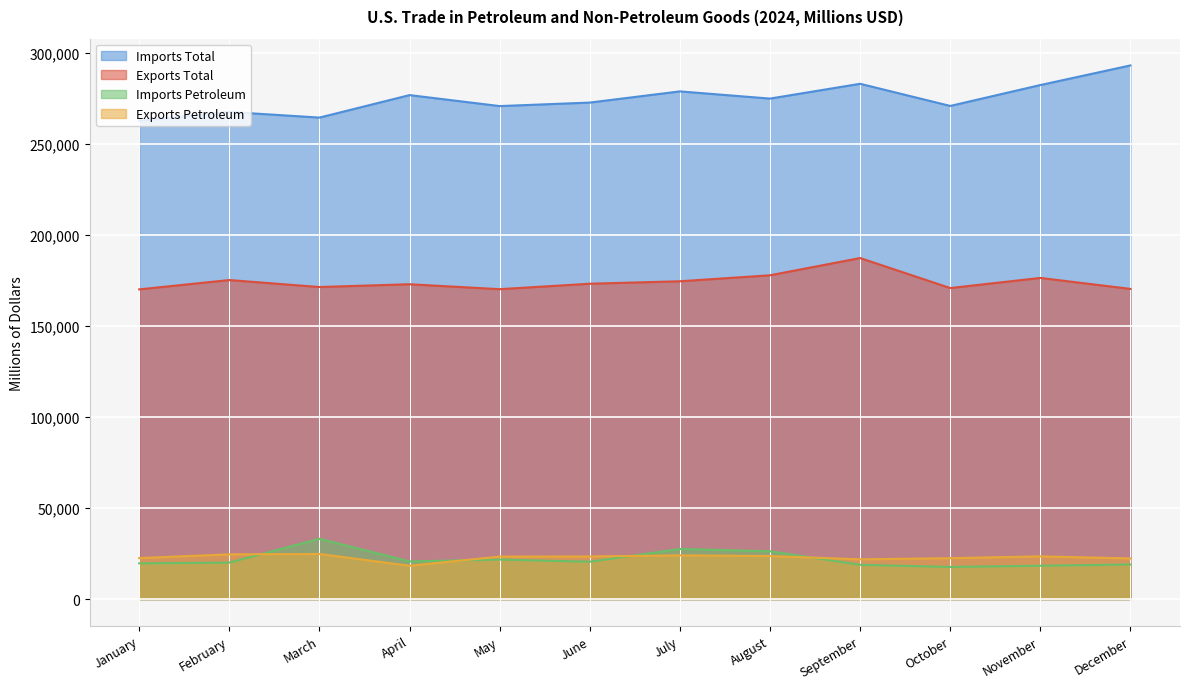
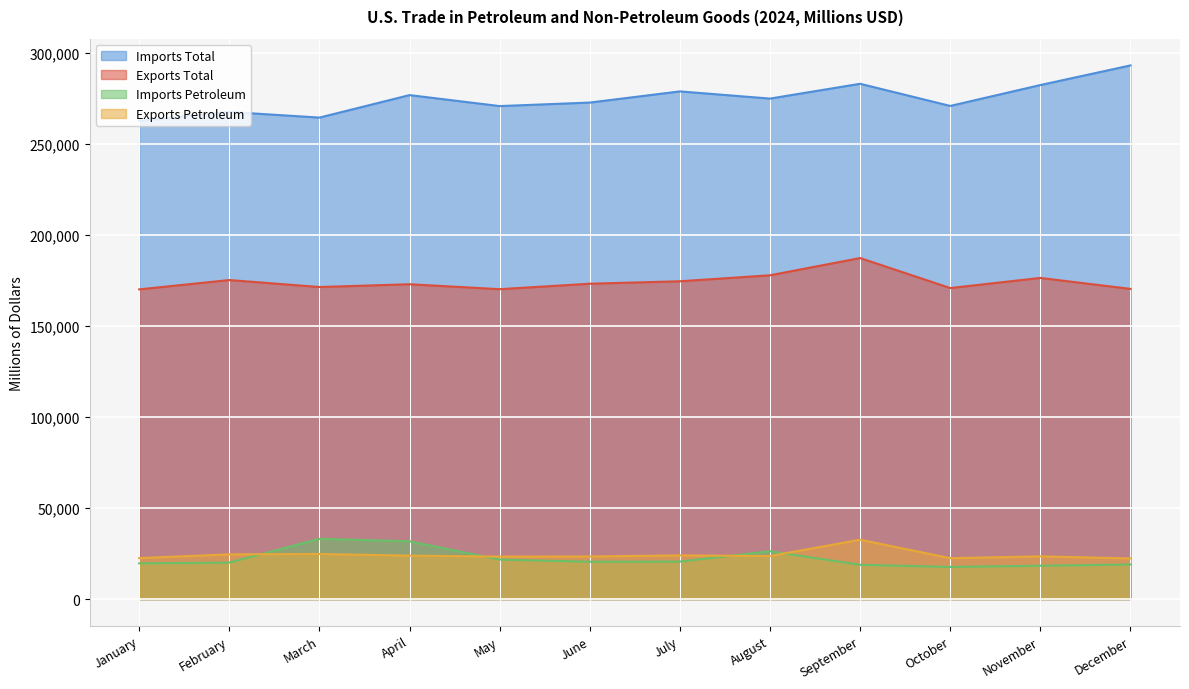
  {
    "Imports Total": {
      "March": "265,000",
      "April": "277,000",
      "May": "271,000",
      "June": "273,000",
      "July": "279,000",
      "August": "275,000",
      "September": "283,000",
      "October": "271,000",
      "November": "283,000",
      "December": "293,000"
    },
    "Exports Total": {
      "January": "170,000",
      "February": "175,000",
      "March": "172,000",
      "April": "173,000",
      "May": "170,000",
      "June": "173,000",
      "July": "175,000",
      "August": "178,000",
      "September": "187,000",
      "October": "171,000",
      "November": "177,000",
      "December": "170,000"
    },
    "Imports Petroleum": {
      "January": "20,000",
      "February": "20,000",
      "March": "33,000",
-     "April": "21,000",
+     "April": "32,000",
      "May": "22,000",
      "June": "21,000",
-     "July": "28,000",
+     "July": "21,000",
      "August": "26,000",
      "September": "19,000",
      "October": "18,000",
      "November": "18,000",
      "December": "19,000"
    },
    "Exports Petroleum": {
      "January": "23,000",
      "February": "25,000",
      "March": "25,000",
-     "April": "18,000",
+     "April": "24,000",
      "May": "23,000",
      "June": "23,000",
      "July": "24,000",
      "August": "24,000",
-     "September": "22,000",
+     "September": "33,000",
      "October": "22,000",
      "November": "23,000",
      "December": "22,000"
    }
  }
